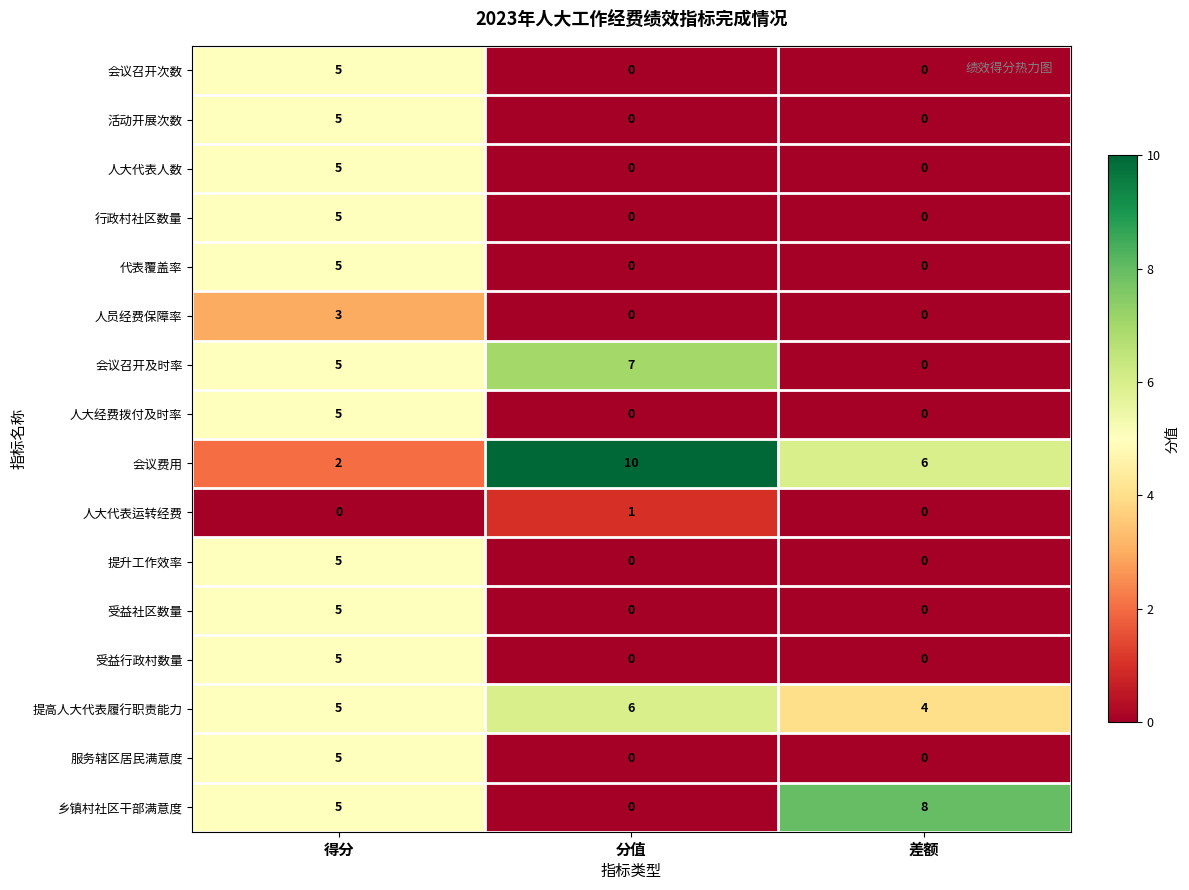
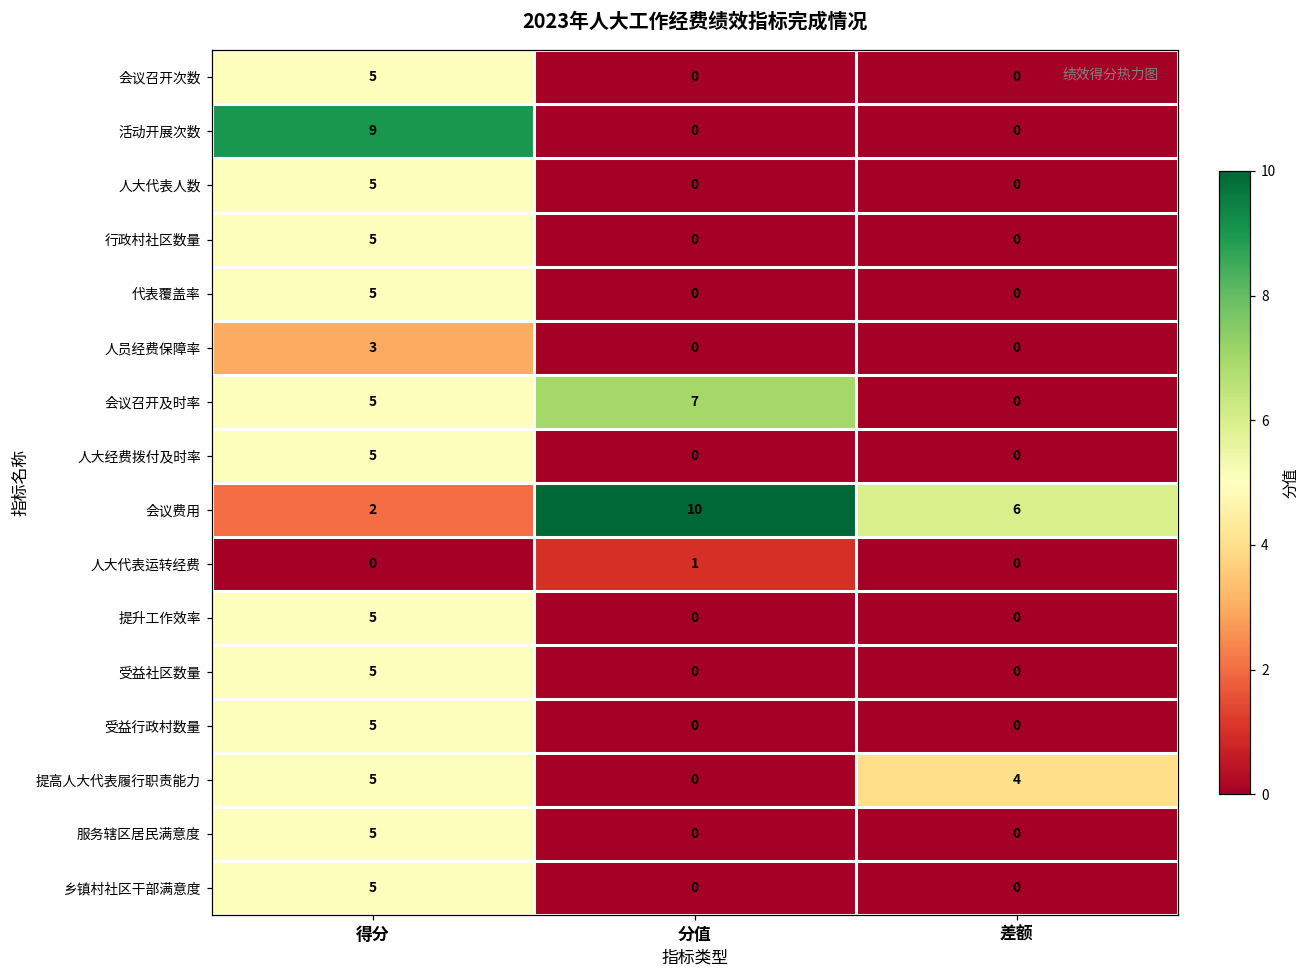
  {
    "会议召开次数": {
      "得分": 5,
      "分值": 0
    },
    "活动开展次数": {
-     "得分": 5,
+     "得分": 9,
      "分值": 0,
      "差额": 0
    },
    "人大代表人数": {
      "得分": 5,
      "分值": 0,
      "差额": 0
    },
    "行政村社区数量": {
      "得分": 5,
      "分值": 0,
      "差额": 0
    },
    "代表覆盖率": {
      "得分": 5,
      "分值": 0,
      "差额": 0
    },
    "人员经费保障率": {
      "得分": 3,
      "分值": 0,
      "差额": 0
    },
    "会议召开及时率": {
      "得分": 5,
      "分值": 7,
      "差额": 0
    },
    "人大经费拨付及时率": {
      "得分": 5,
      "分值": 0,
      "差额": 0
    },
    "会议费用": {
      "得分": 2,
      "分值": 10,
      "差额": 6
    },
    "人大代表运转经费": {
      "得分": 0,
      "分值": 1,
      "差额": 0
    },
    "提升工作效率": {
      "得分": 5,
      "分值": 0,
      "差额": 0
    },
    "受益社区数量": {
      "得分": 5,
      "分值": 0,
      "差额": 0
    },
    "受益行政村数量": {
      "得分": 5,
      "分值": 0,
      "差额": 0
    },
    "提高人大代表履行职责能力": {
      "得分": 5,
-     "分值": 6,
+     "分值": 0,
      "差额": 4
    },
    "服务辖区居民满意度": {
      "得分": 5,
      "分值": 0,
      "差额": 0
    },
    "乡镇村社区干部满意度": {
      "得分": 5,
      "分值": 0,
-     "差额": 8
+     "差额": 0
    }
  }
